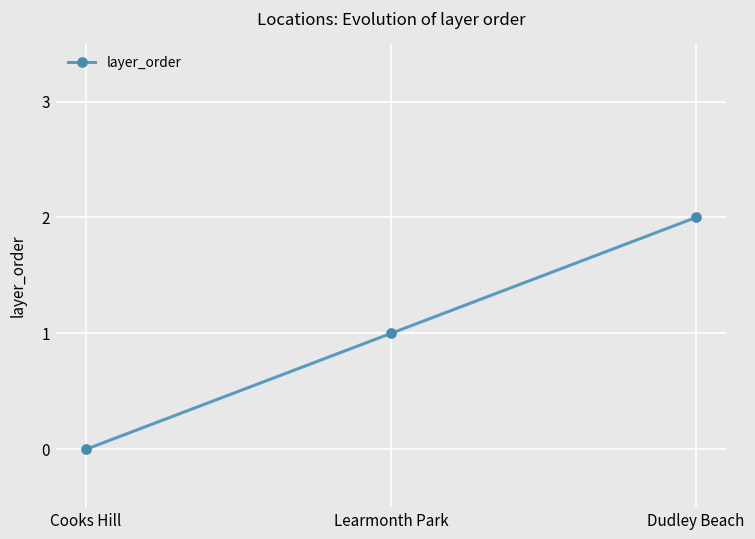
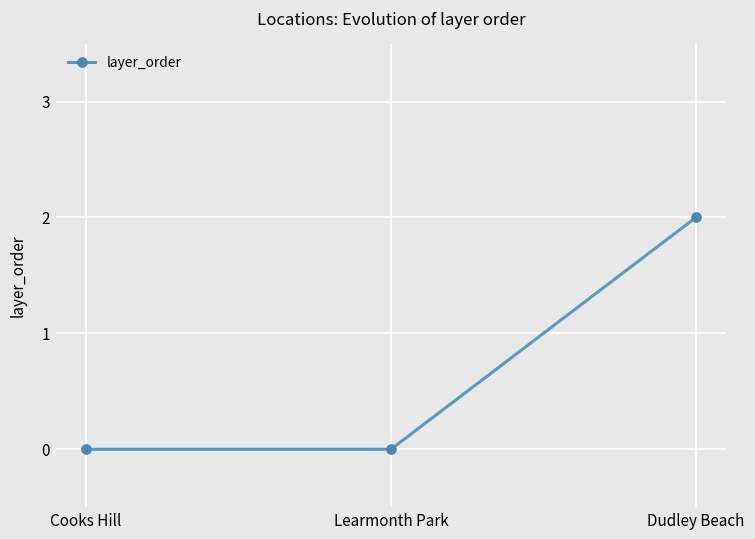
  {
    "Cooks Hill": 0,
-   "Learmonth Park": 1,
+   "Learmonth Park": 0,
    "Dudley Beach": 2
  }
